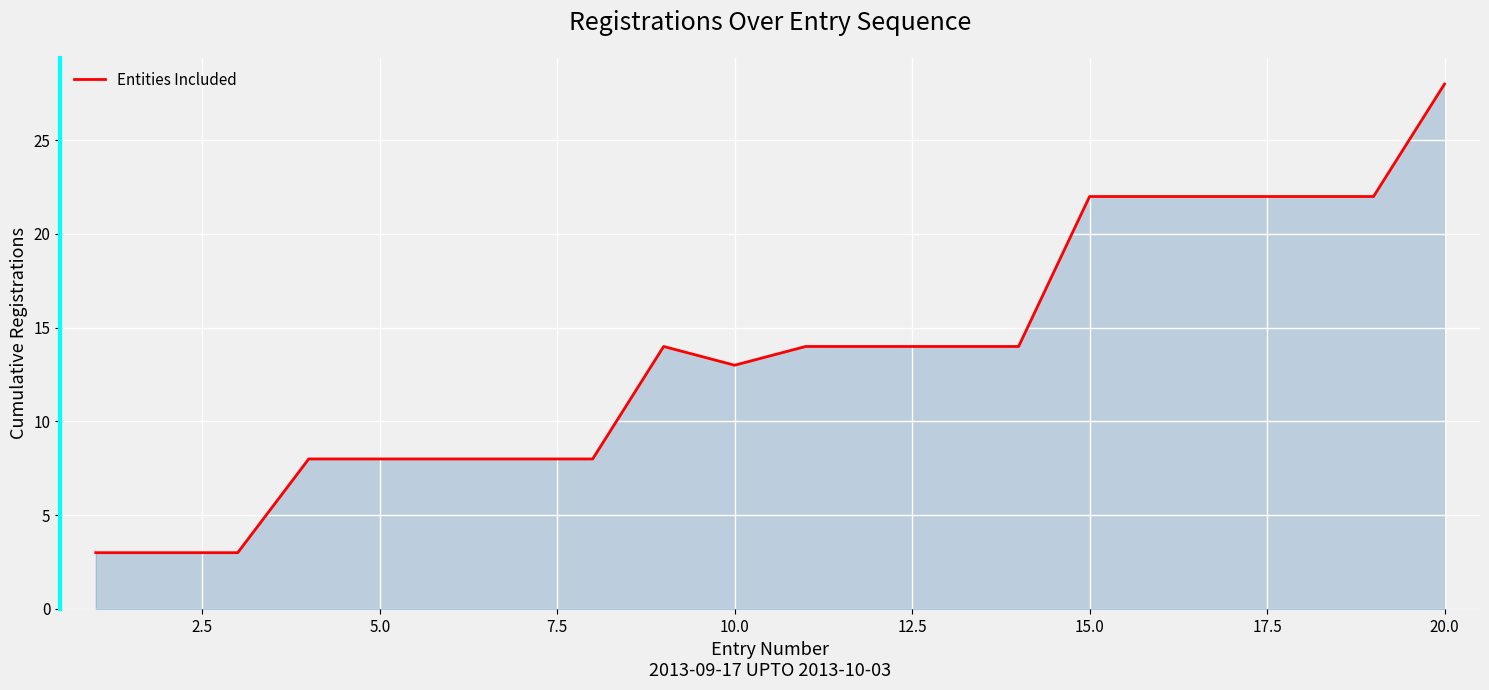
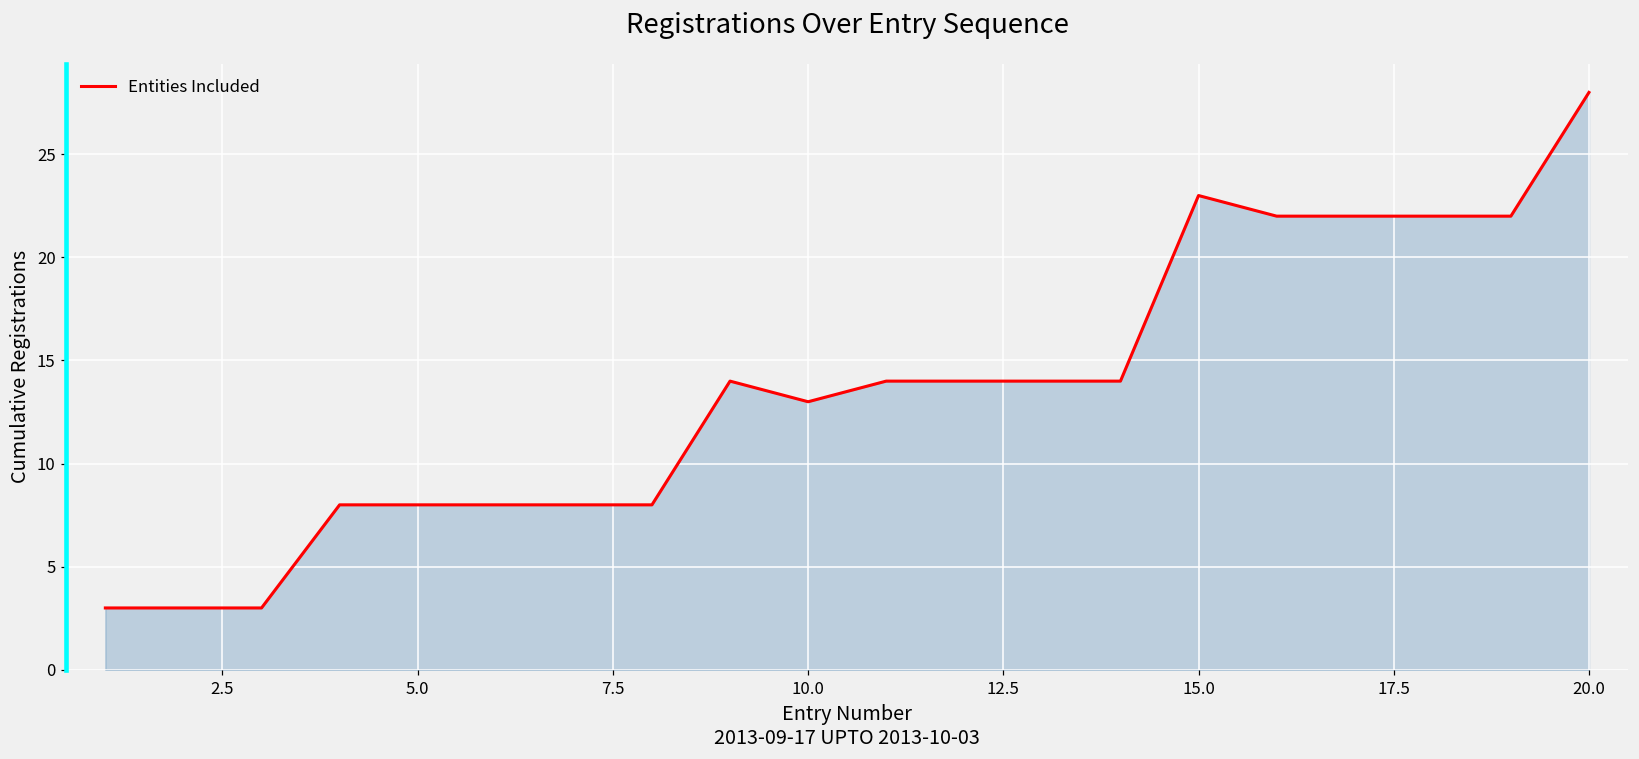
  {
    "5.0": 8,
    "10.0": 13,
-   "15.0": 22,
+   "15.0": 23,
    "20.0": 28
  }
